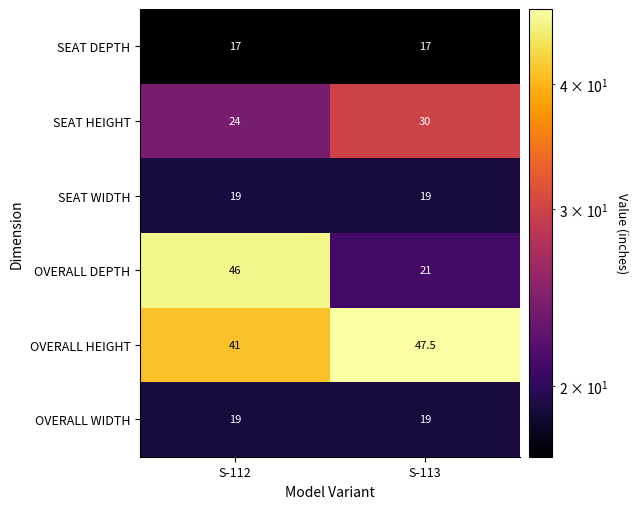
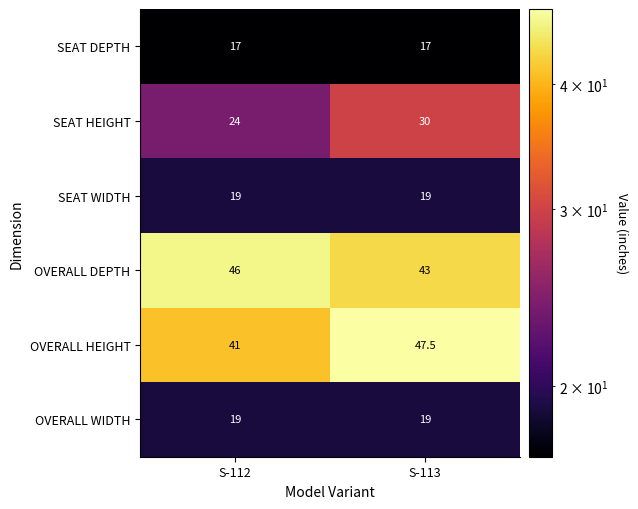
  {
    "SEAT DEPTH": {
      "S-112": 17,
      "S-113": 17
    },
    "SEAT HEIGHT": {
      "S-112": 24,
      "S-113": 30
    },
    "SEAT WIDTH": {
      "S-112": 19,
      "S-113": 19
    },
    "OVERALL DEPTH": {
      "S-112": 46,
-     "S-113": 21
+     "S-113": 43
    },
    "OVERALL HEIGHT": {
      "S-112": 41,
      "S-113": 47.5
    },
    "OVERALL WIDTH": {
      "S-112": 19,
      "S-113": 19
    }
  }
